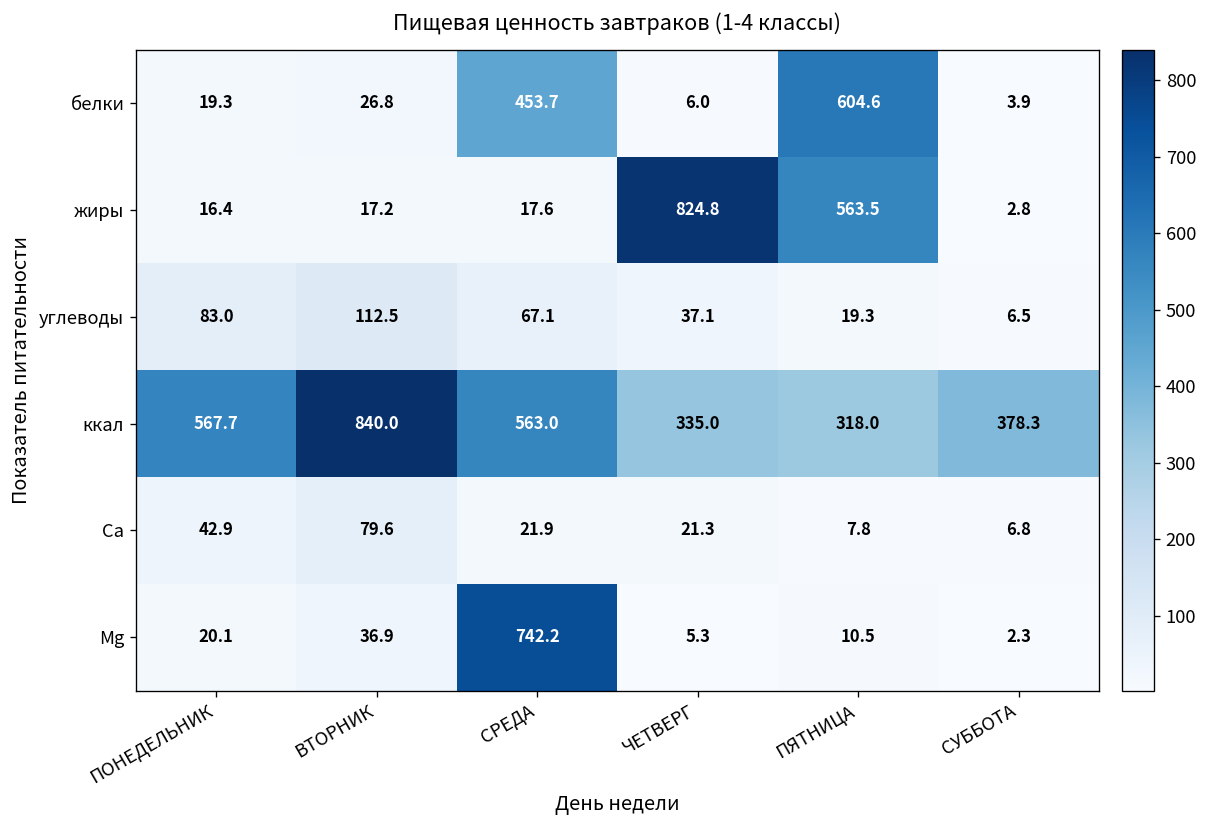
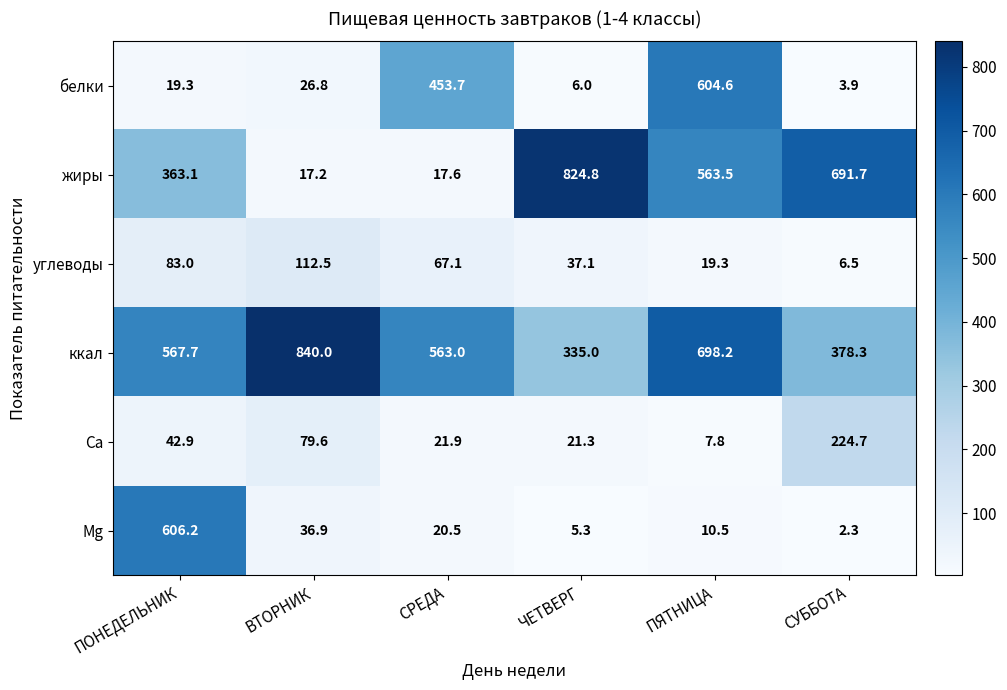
  {
    "белки": {
      "ПОНЕДЕЛЬНИК": 19.3,
      "ВТОРНИК": 26.8,
      "СРЕДА": 453.7,
      "ЧЕТВЕРГ": 6.0,
      "ПЯТНИЦА": 604.6,
      "СУББОТА": 3.9
    },
    "жиры": {
-     "ПОНЕДЕЛЬНИК": 16.4,
+     "ПОНЕДЕЛЬНИК": 363.1,
      "ВТОРНИК": 17.2,
      "СРЕДА": 17.6,
      "ЧЕТВЕРГ": 824.8,
      "ПЯТНИЦА": 563.5,
-     "СУББОТА": 2.8
+     "СУББОТА": 691.7
    },
    "углеводы": {
      "ПОНЕДЕЛЬНИК": 83.0,
      "ВТОРНИК": 112.5,
      "СРЕДА": 67.1,
      "ЧЕТВЕРГ": 37.1,
      "ПЯТНИЦА": 19.3,
      "СУББОТА": 6.5
    },
    "ккал": {
      "ПОНЕДЕЛЬНИК": 567.7,
      "ВТОРНИК": 840.0,
      "СРЕДА": 563.0,
      "ЧЕТВЕРГ": 335.0,
-     "ПЯТНИЦА": 318.0,
+     "ПЯТНИЦА": 698.2,
      "СУББОТА": 378.3
    },
    "Ca": {
      "ПОНЕДЕЛЬНИК": 42.9,
      "ВТОРНИК": 79.6,
      "СРЕДА": 21.9,
      "ЧЕТВЕРГ": 21.3,
      "ПЯТНИЦА": 7.8,
-     "СУББОТА": 6.8
+     "СУББОТА": 224.7
    },
    "Mg": {
-     "ПОНЕДЕЛЬНИК": 20.1,
+     "ПОНЕДЕЛЬНИК": 606.2,
      "ВТОРНИК": 36.9,
-     "СРЕДА": 742.2,
+     "СРЕДА": 20.5,
      "ЧЕТВЕРГ": 5.3,
      "ПЯТНИЦА": 10.5,
      "СУББОТА": 2.3
    }
  }
